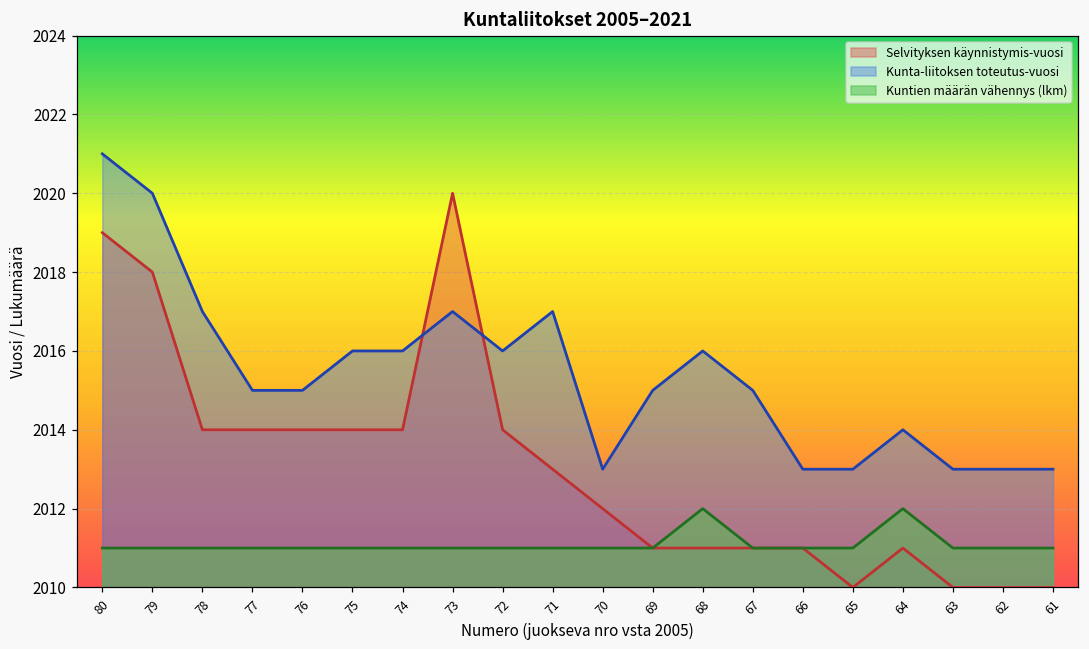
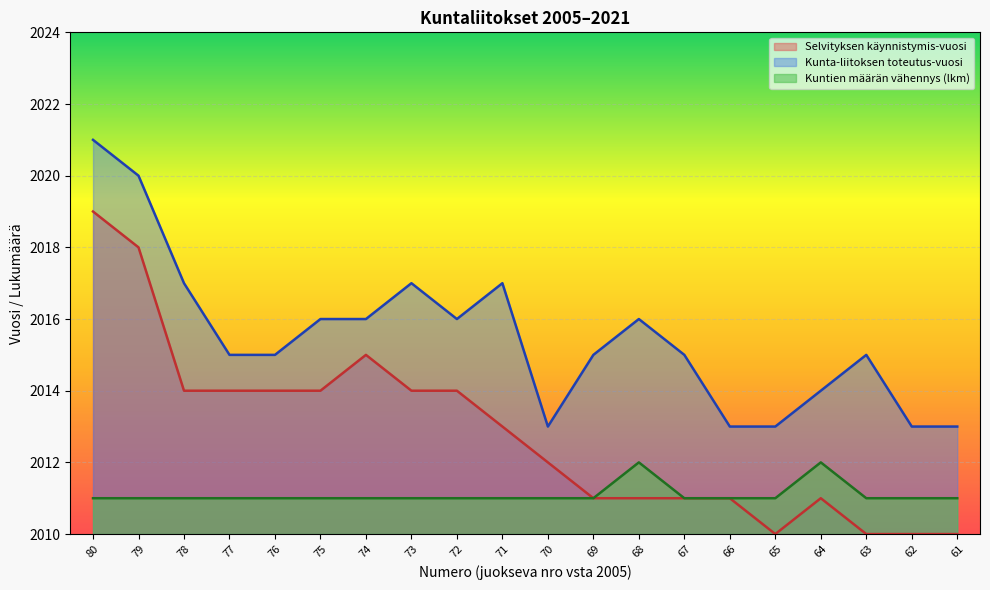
  {
    "Selvityksen käynnistymis-vuosi": {
      "80": 2019,
      "79": 2018,
      "78": 2014,
      "77": 2014,
      "76": 2014,
      "75": 2014,
-     "74": 2014,
-     "73": 2020,
+     "74": 2015,
+     "73": 2014,
      "72": 2014,
      "71": 2013,
      "70": 2012,
      "68": 2011,
      "65": 2010,
      "64": 2011,
      "63": 2010,
      "62": 2010,
      "61": 2010
    },
    "Kunta-liitoksen toteutus-vuosi": {
      "80": 2021,
      "79": 2020,
      "78": 2017,
      "77": 2015,
      "76": 2015,
      "75": 2016,
      "74": 2016,
      "73": 2017,
      "72": 2016,
      "71": 2017,
      "70": 2013,
      "69": 2015,
      "68": 2016,
      "67": 2015,
      "66": 2013,
      "65": 2013,
      "64": 2014,
-     "63": 2013,
+     "63": 2015,
      "62": 2013,
      "61": 2013
    },
    "Kuntien määrän vähennys (lkm)": {
      "80": 2011,
      "79": 2011,
      "78": 2011,
      "77": 2011,
      "76": 2011,
      "75": 2011,
      "74": 2011,
      "73": 2011,
      "72": 2011,
      "71": 2011,
      "70": 2011,
      "68": 2012,
      "65": 2011,
      "64": 2012,
      "63": 2011,
      "62": 2011,
      "61": 2011
    }
  }
